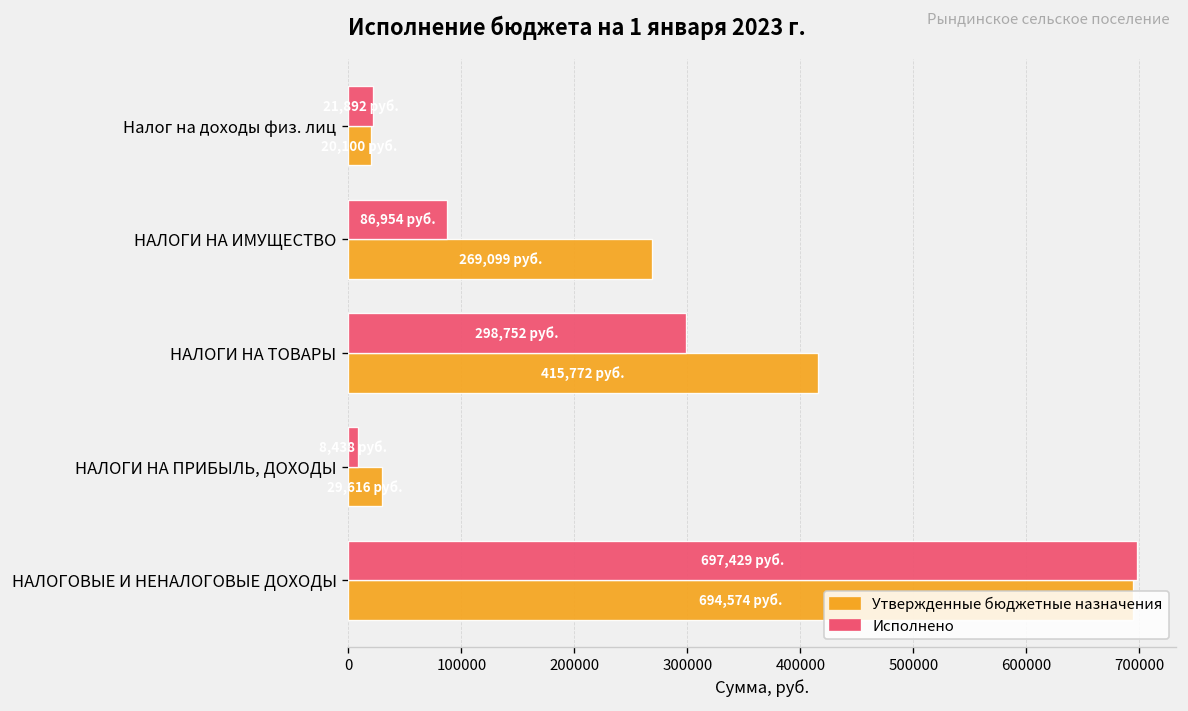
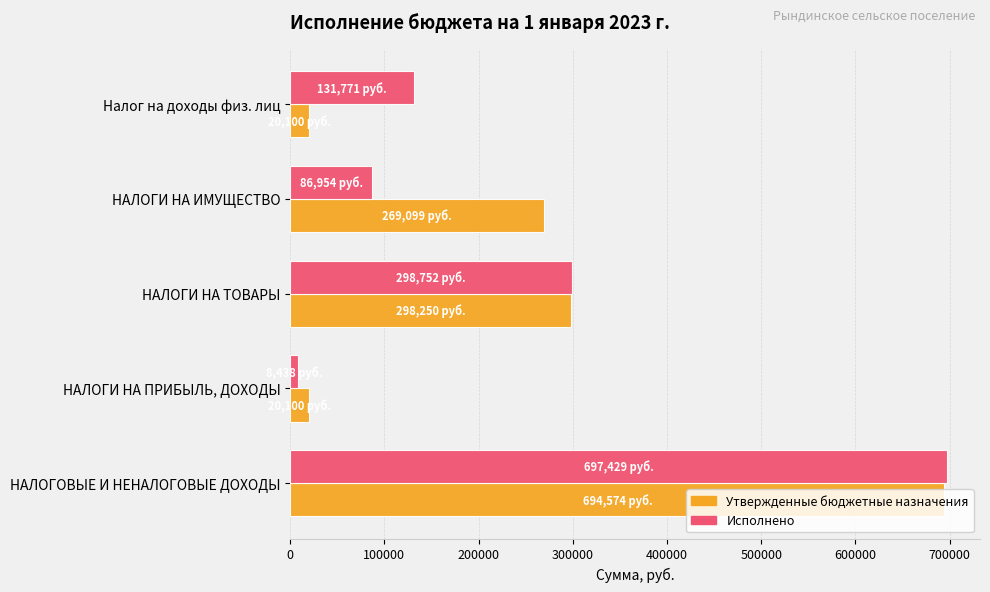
  {
    "Утвержденные бюджетные назначения": {
      "НАЛОГИ НА ИМУЩЕСТВО": "269,099",
-     "НАЛОГИ НА ТОВАРЫ": "415,772",
-     "НАЛОГИ НА ПРИБЫЛЬ, ДОХОДЫ": "30000"
+     "НАЛОГИ НА ТОВАРЫ": "298,250",
+     "НАЛОГИ НА ПРИБЫЛЬ, ДОХОДЫ": "20000"
    },
    "Исполнено": {
-     "Налог на доходы физ. лиц": "20000",
+     "Налог на доходы физ. лиц": "130000",
      "НАЛОГИ НА ПРИБЫЛЬ, ДОХОДЫ": "10000"
    }
  }
